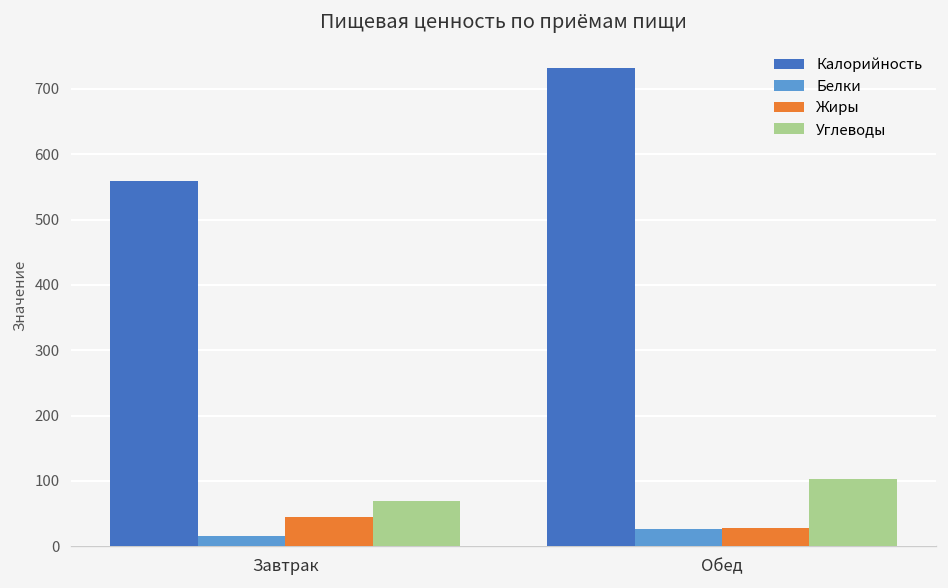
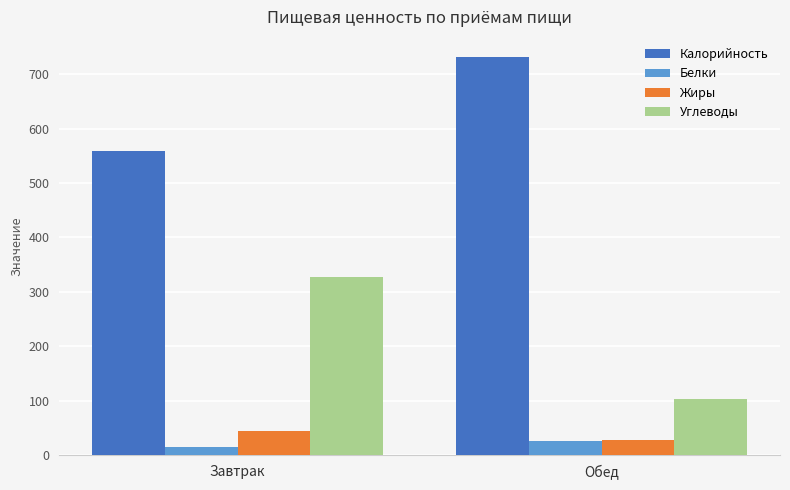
  {
    "Жиры": {
      "Завтрак": 40,
      "Обед": 30
    },
    "Углеводы": {
-     "Завтрак": 70,
+     "Завтрак": 330,
      "Обед": 100
    }
  }
